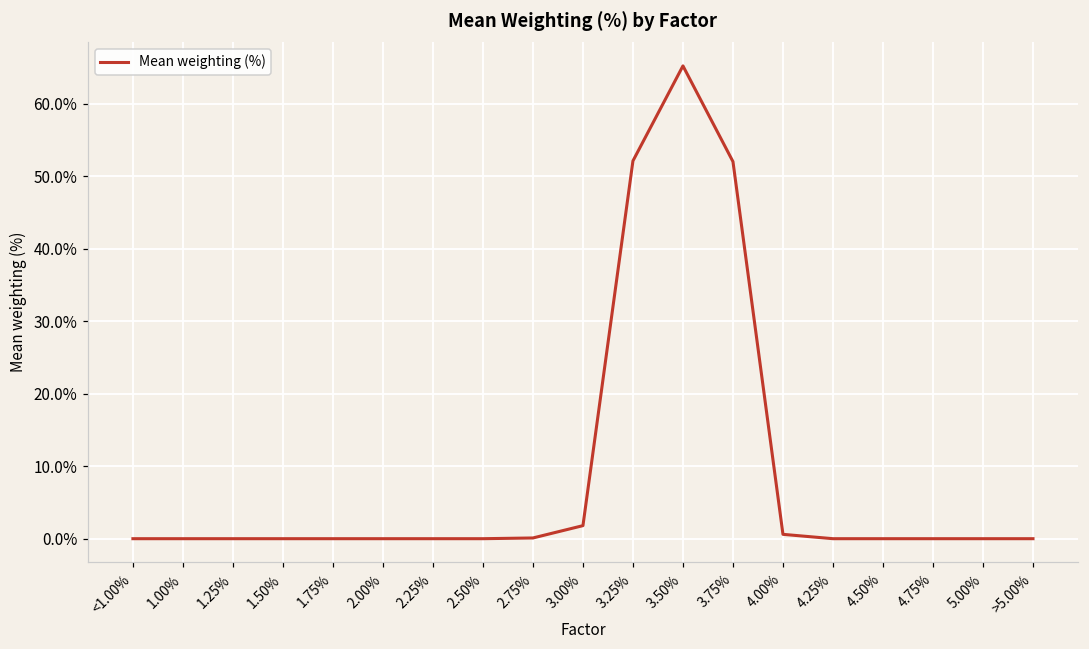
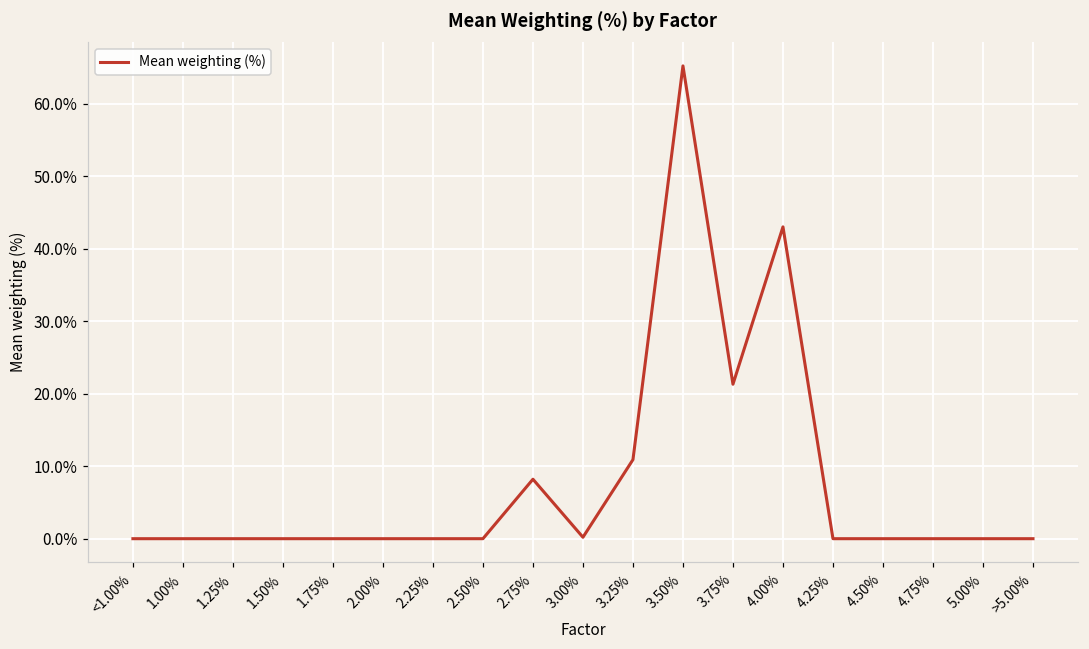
  {
    "<1.00%": "0%",
    "1.00%": "0%",
    "1.25%": "0%",
    "1.50%": "0%",
    "1.75%": "0%",
    "2.00%": "0%",
    "2.25%": "0%",
    "2.50%": "0%",
-   "2.75%": "0%",
-   "3.00%": "2%",
-   "3.25%": "52%",
+   "2.75%": "8%",
+   "3.00%": "0%",
+   "3.25%": "11%",
    "3.50%": "65%",
-   "3.75%": "52%",
-   "4.00%": "1%",
+   "3.75%": "21%",
+   "4.00%": "43%",
    "4.25%": "0%",
    "4.50%": "0%",
    "4.75%": "0%",
    "5.00%": "0%",
    ">5.00%": "0%"
  }
